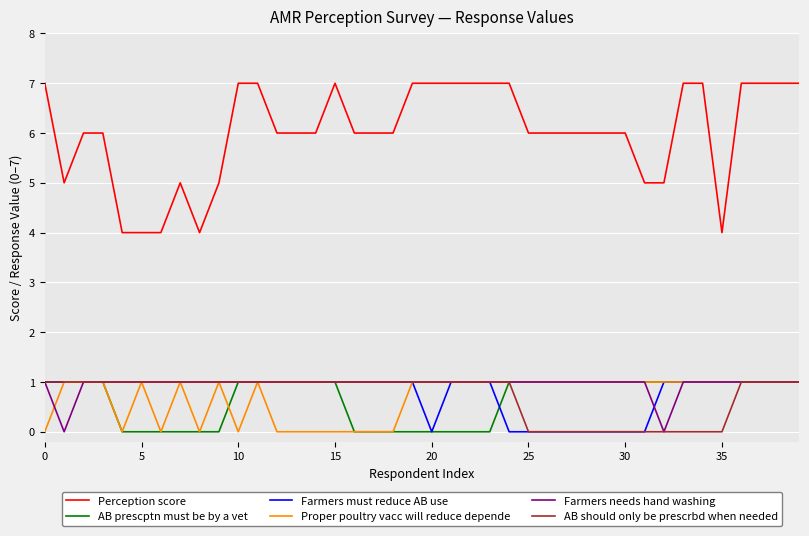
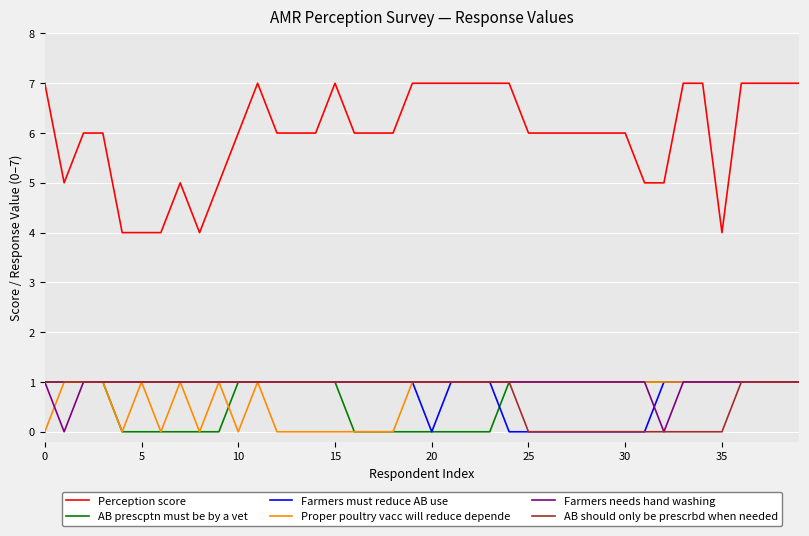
  {
    "Perception score": {
      "0": 7,
      "5": 4,
-     "10": 7,
+     "10": 6,
      "15": 7,
      "20": 7,
      "25": 6,
      "30": 6,
      "35": 4
    },
    "AB prescptn must be by a vet": {
      "5": 0
    },
    "Proper poultry vacc will reduce depende": {
      "0": 0,
      "10": 0,
      "15": 0
    },
    "AB should only be prescrbd when needed": {
      "35": 0
    }
  }
